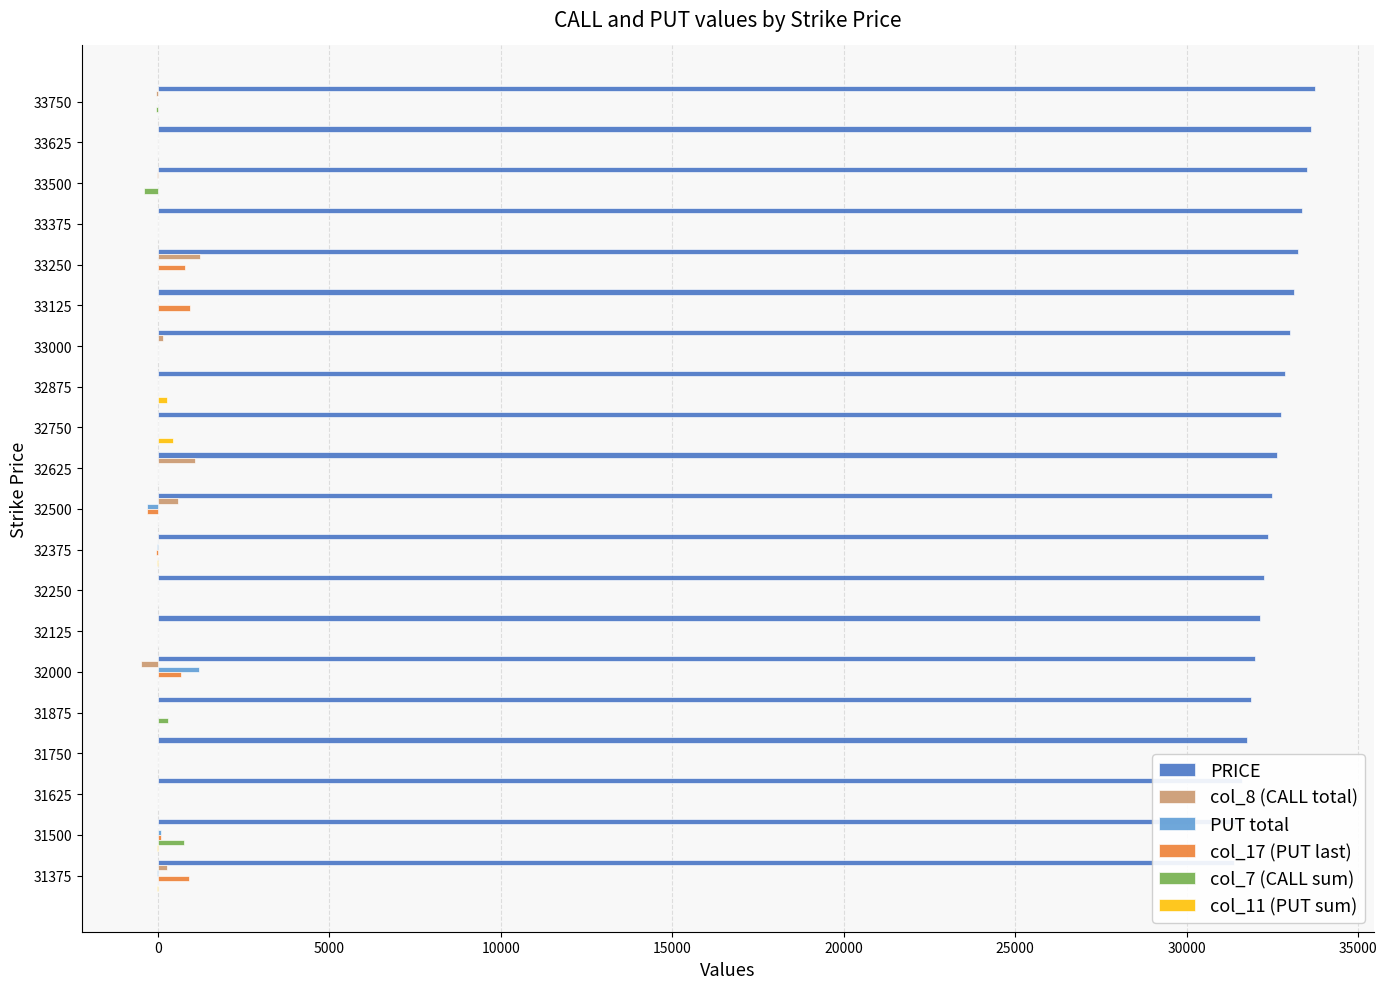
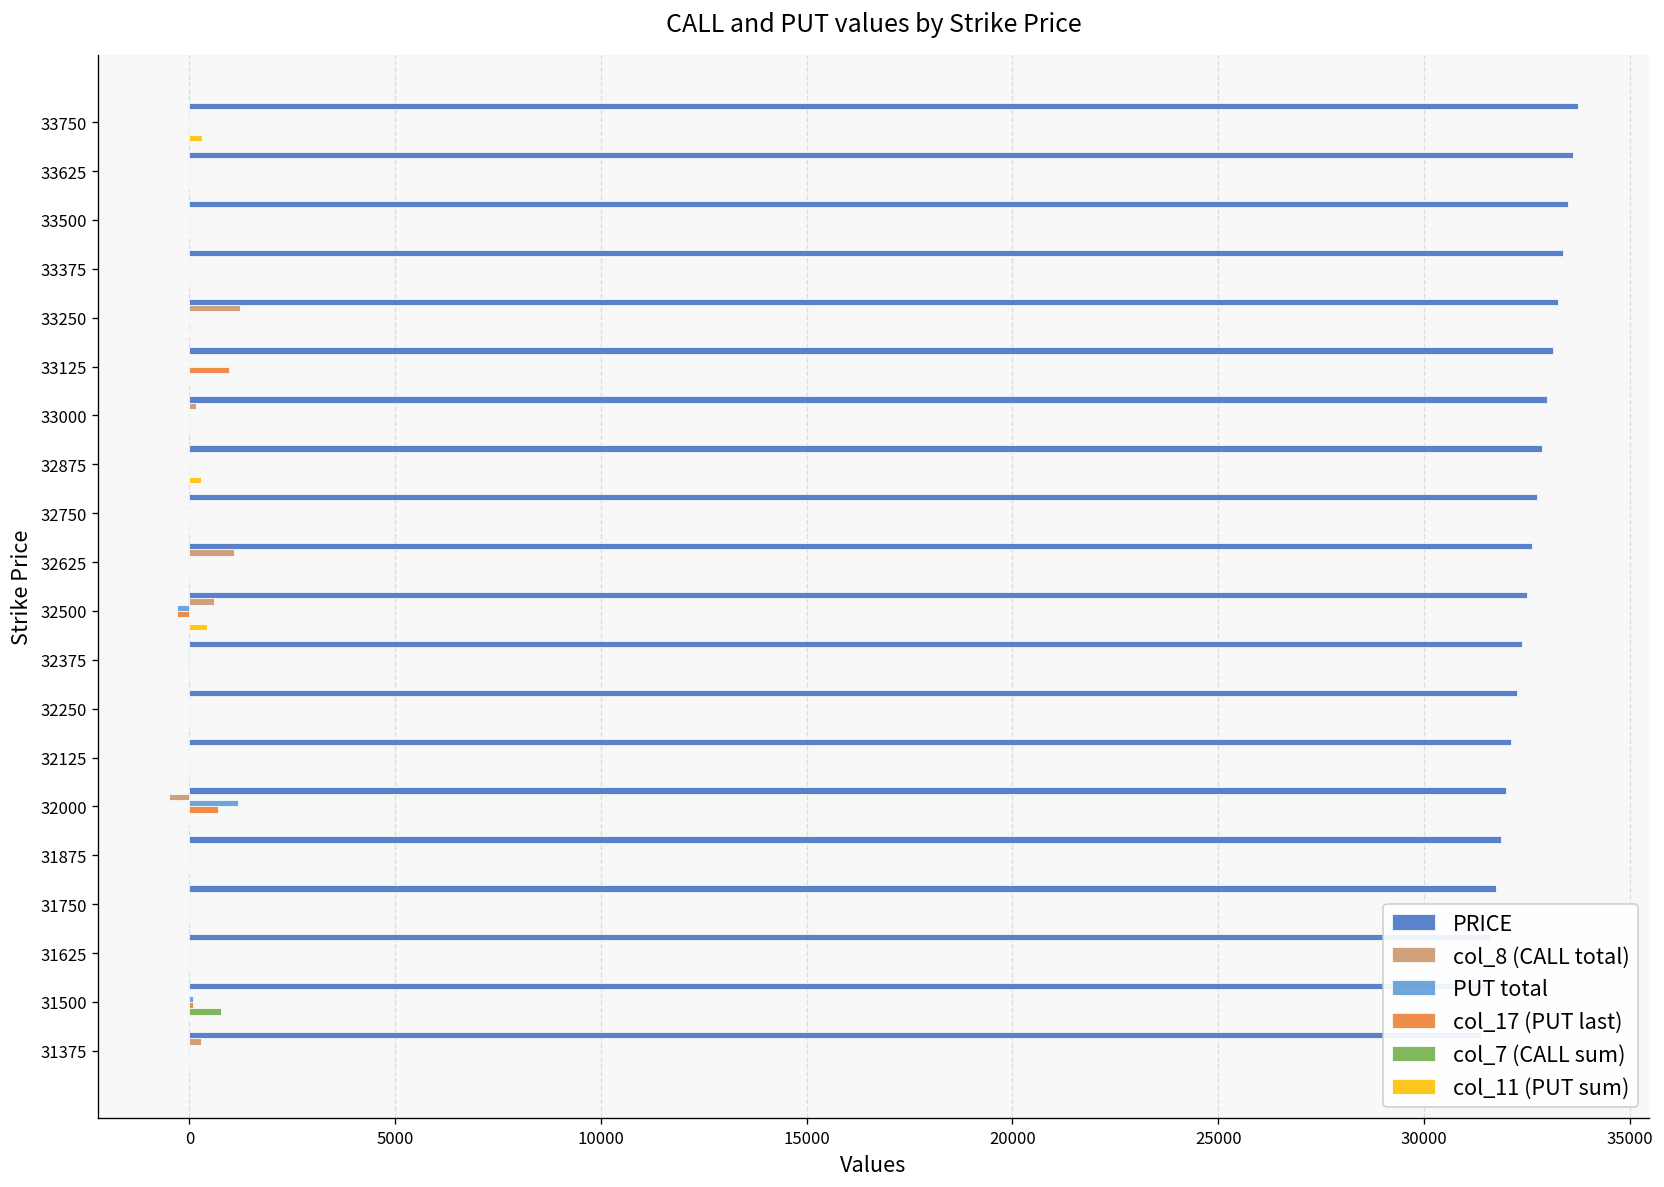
  {
    "col_8 (CALL total)": {
      "33625": 0,
      "33375": 0,
      "33250": 1200,
      "33125": 0,
      "33000": 200,
      "32875": 0,
      "32750": 0,
      "32625": 1100,
      "32500": 600,
      "32250": 0,
      "32125": 0,
      "32000": -500,
      "31875": 0,
      "31750": 0,
      "31625": 0,
      "31500": 0,
      "31375": 300
    },
    "col_17 (PUT last)": {
      "33750": 0,
      "33625": 0,
      "33500": 0,
      "33375": 0,
-     "33250": 800,
+     "33250": 0,
      "33125": 1000,
      "33000": 0,
      "32875": 0,
      "32750": 0,
      "32625": 0,
      "32500": -300,
      "32250": 0,
      "32125": 0,
      "32000": 700,
      "31875": 0,
      "31750": 0,
      "31625": 0,
      "31500": 100,
-     "31375": 900
+     "31375": 0
    },
    "col_7 (CALL sum)": {
      "33625": 0,
-     "33500": -400,
+     "33500": 0,
      "33375": 0,
      "33125": 0,
      "33000": 0,
      "32875": 0,
      "32750": 0,
      "32625": 0,
      "32500": 0,
      "32375": 0,
      "32250": 0,
      "32125": 0,
      "32000": 0,
-     "31875": 300,
+     "31875": 0,
      "31750": 0,
      "31625": 0,
      "31500": 800,
      "31375": 0
    },
    "col_11 (PUT sum)": {
-     "33750": 0,
+     "33750": 300,
      "33625": 0,
      "33500": 0,
      "33375": 0,
      "33250": 0,
      "33125": 0,
      "33000": 0,
      "32875": 300,
-     "32750": 500,
+     "32750": 0,
      "32625": 0,
-     "32500": 0,
+     "32500": 400,
      "32250": 0,
      "32125": 0,
      "32000": 0,
      "31875": 0,
      "31750": 0,
      "31625": 0
    }
  }
